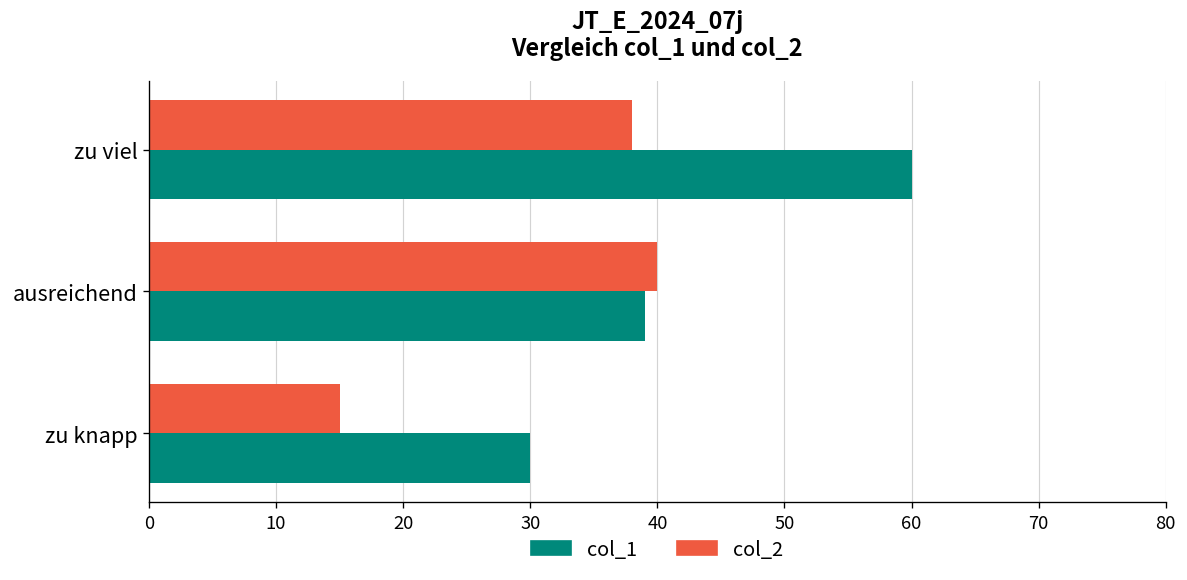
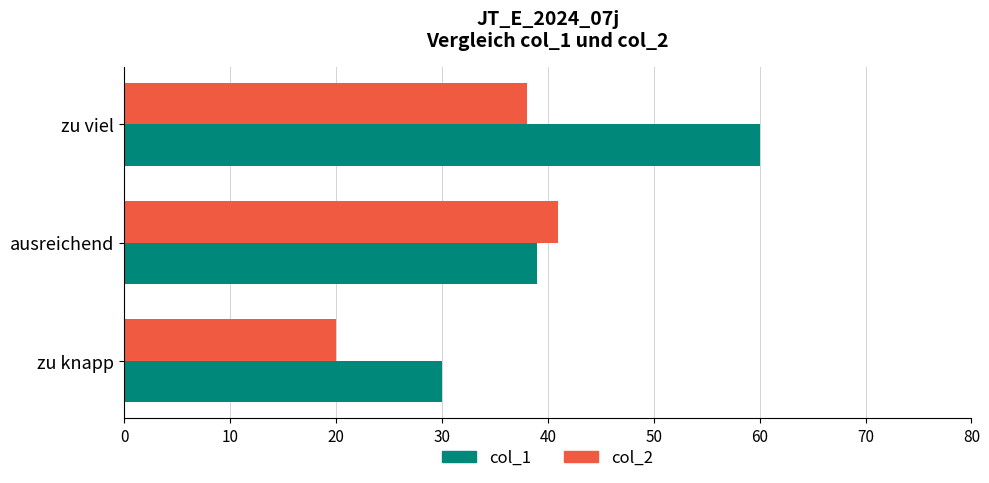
  {
    "col_1": {
      "zu viel": 60,
      "ausreichend": 39,
      "zu knapp": 30
    },
    "col_2": {
      "zu viel": 38,
-     "ausreichend": 40,
-     "zu knapp": 15
+     "ausreichend": 41,
+     "zu knapp": 20
    }
  }
